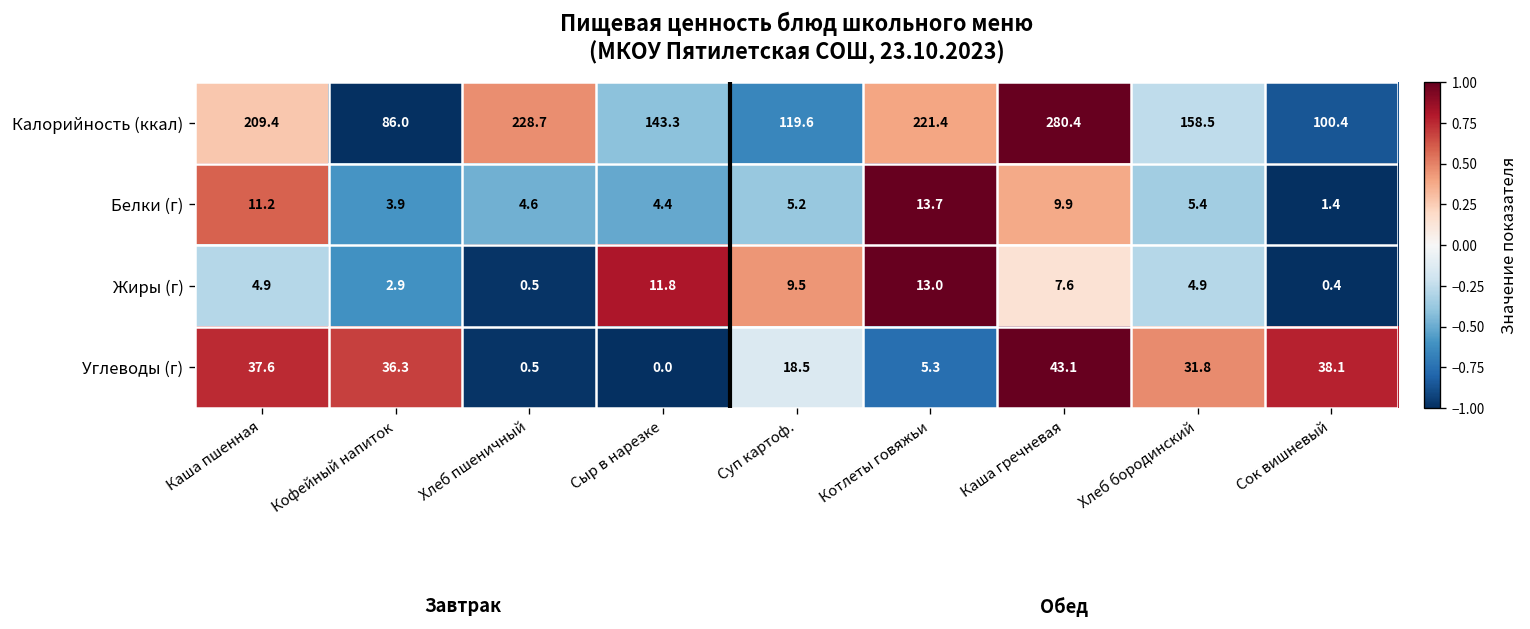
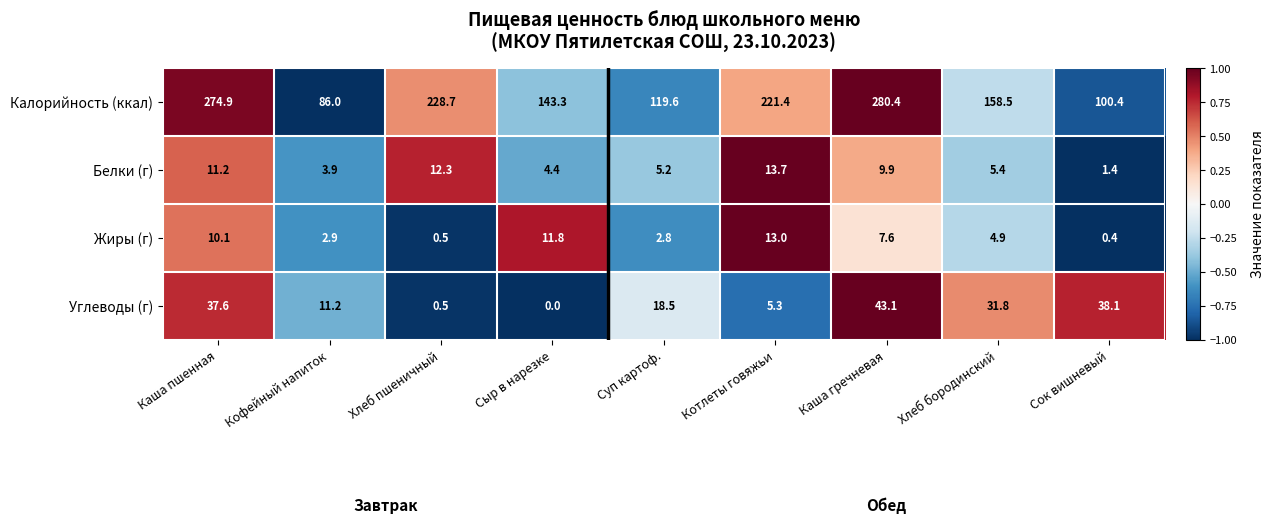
  {
    "Калорийность (ккал)": {
-     "Каша пшенная": 209.4,
+     "Каша пшенная": 274.9,
      "Кофейный напиток": 86.0,
      "Хлеб пшеничный": 228.7,
      "Сыр в нарезке": 143.3,
      "Суп картоф.": 119.6,
      "Котлеты говяжьи": 221.4,
      "Каша гречневая": 280.4,
      "Хлеб бородинский": 158.5,
      "Сок вишневый": 100.4
    },
    "Белки (г)": {
      "Каша пшенная": 11.2,
      "Кофейный напиток": 3.9,
-     "Хлеб пшеничный": 4.6,
+     "Хлеб пшеничный": 12.3,
      "Сыр в нарезке": 4.4,
      "Суп картоф.": 5.2,
      "Котлеты говяжьи": 13.7,
      "Каша гречневая": 9.9,
      "Хлеб бородинский": 5.4,
      "Сок вишневый": 1.4
    },
    "Жиры (г)": {
-     "Каша пшенная": 4.9,
+     "Каша пшенная": 10.1,
      "Кофейный напиток": 2.9,
      "Хлеб пшеничный": 0.5,
      "Сыр в нарезке": 11.8,
-     "Суп картоф.": 9.5,
+     "Суп картоф.": 2.8,
      "Котлеты говяжьи": 13.0,
      "Каша гречневая": 7.6,
      "Хлеб бородинский": 4.9,
      "Сок вишневый": 0.4
    },
    "Углеводы (г)": {
      "Каша пшенная": 37.6,
-     "Кофейный напиток": 36.3,
+     "Кофейный напиток": 11.2,
      "Хлеб пшеничный": 0.5,
      "Сыр в нарезке": 0.0,
      "Суп картоф.": 18.5,
      "Котлеты говяжьи": 5.3,
      "Каша гречневая": 43.1,
      "Хлеб бородинский": 31.8,
      "Сок вишневый": 38.1
    }
  }
